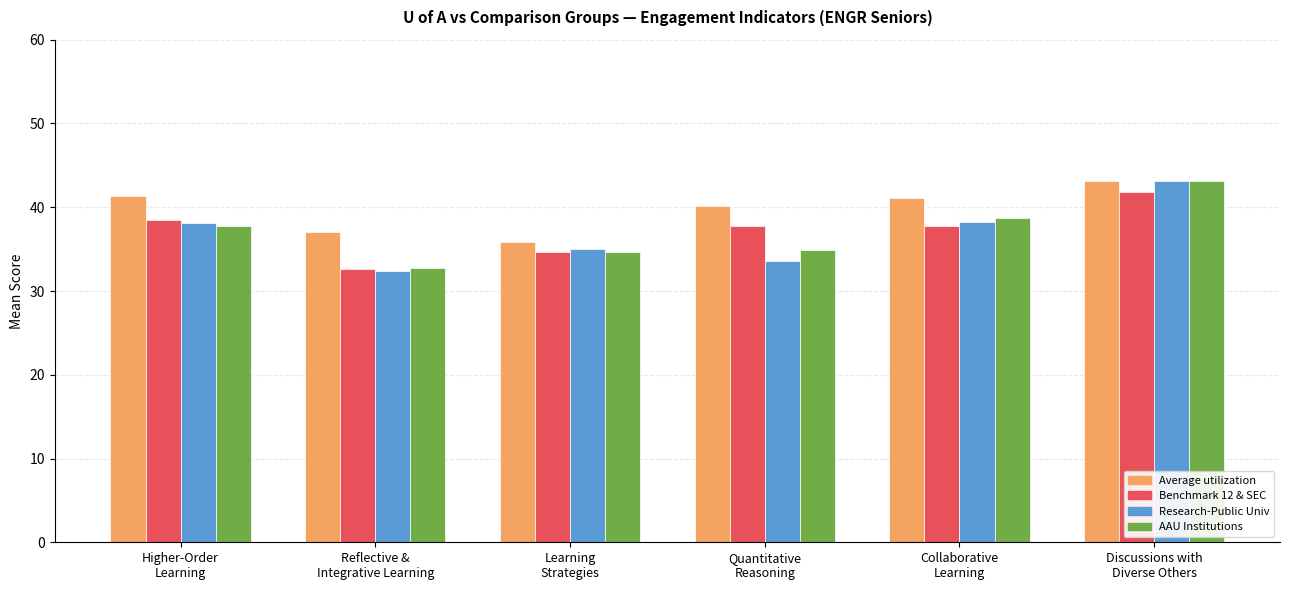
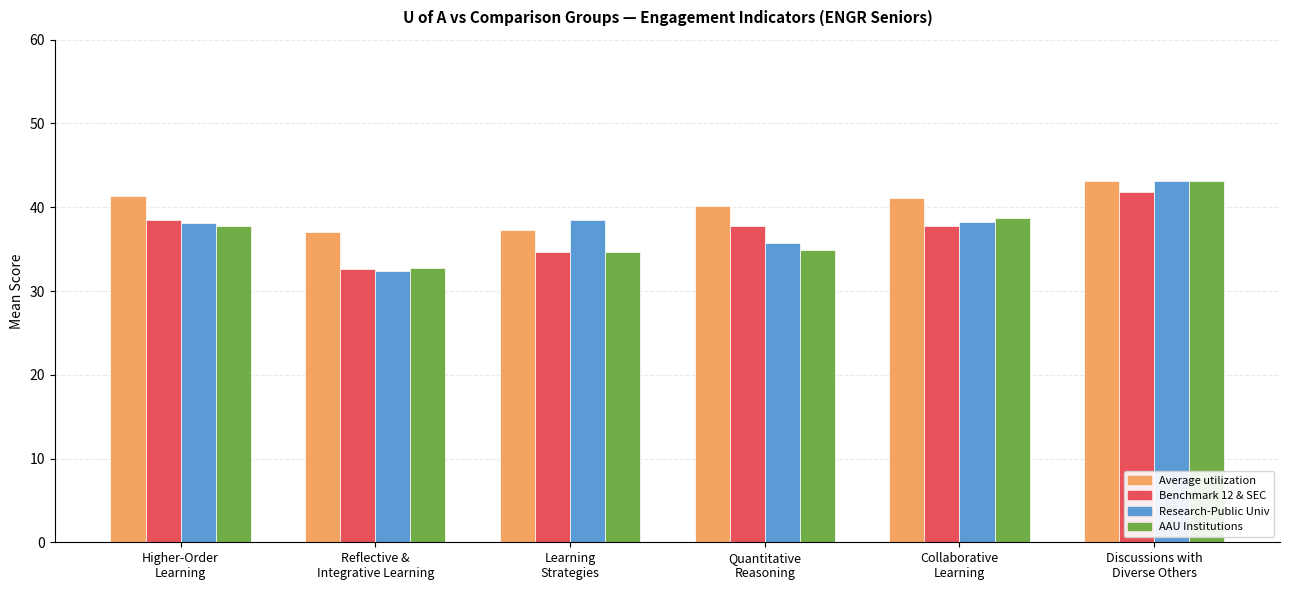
  {
    "Average utilization": {
      "Higher-Order Learning": 41,
      "Reflective & Integrative Learning": 37,
-     "Learning Strategies": 36,
+     "Learning Strategies": 37,
      "Quantitative Reasoning": 40,
      "Collaborative Learning": 41,
      "Discussions with Diverse Others": 43
    },
    "Benchmark 12 & SEC": {
      "Higher-Order Learning": 38,
      "Reflective & Integrative Learning": 33,
      "Learning Strategies": 35,
      "Quantitative Reasoning": 38,
      "Collaborative Learning": 38,
      "Discussions with Diverse Others": 42
    },
    "Research-Public Univ": {
      "Higher-Order Learning": 38,
      "Reflective & Integrative Learning": 32,
-     "Learning Strategies": 35,
-     "Quantitative Reasoning": 34,
+     "Learning Strategies": 38,
+     "Quantitative Reasoning": 36,
      "Collaborative Learning": 38,
      "Discussions with Diverse Others": 43
    },
    "AAU Institutions": {
      "Higher-Order Learning": 38,
      "Reflective & Integrative Learning": 33,
      "Learning Strategies": 35,
      "Quantitative Reasoning": 35,
      "Collaborative Learning": 39,
      "Discussions with Diverse Others": 43
    }
  }
